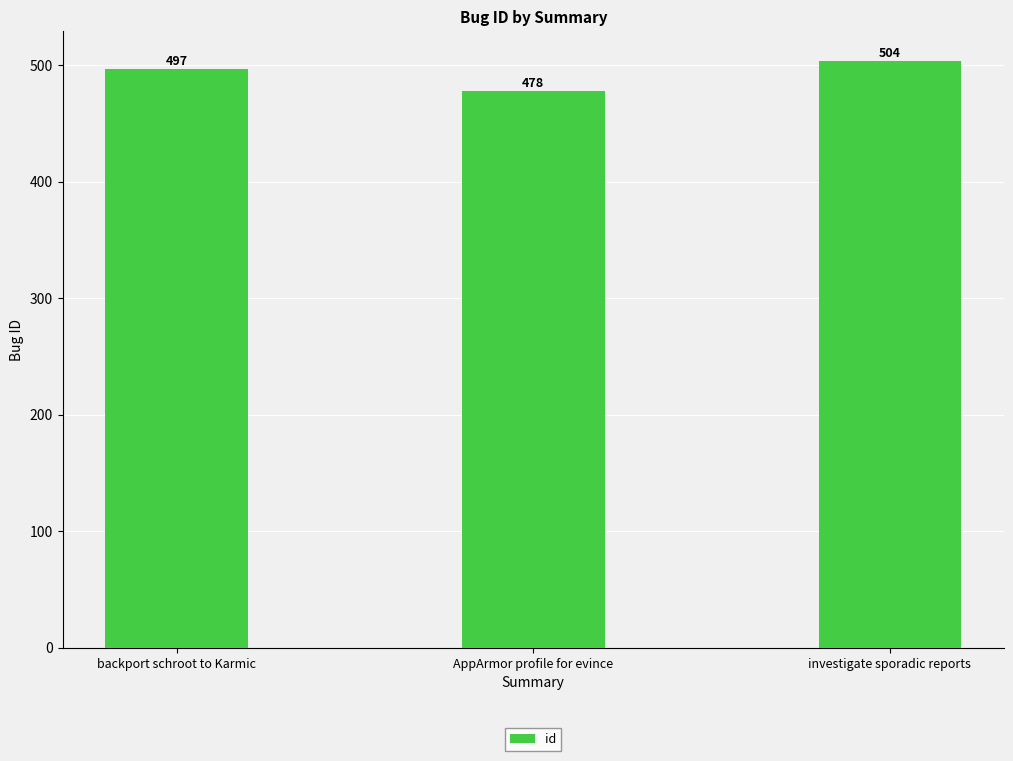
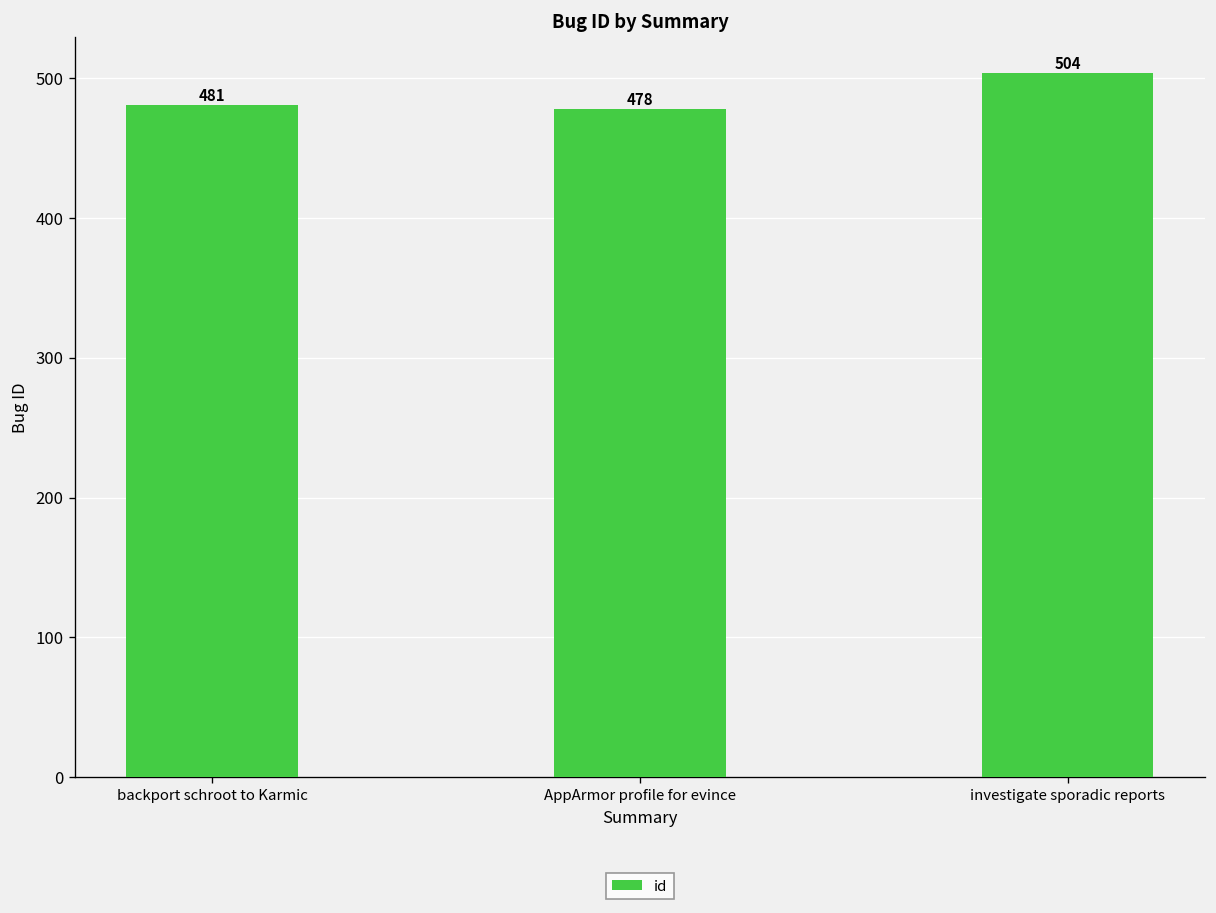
  {
-   "backport schroot to Karmic": 497,
+   "backport schroot to Karmic": 481,
    "AppArmor profile for evince": 478,
    "investigate sporadic reports": 504
  }
